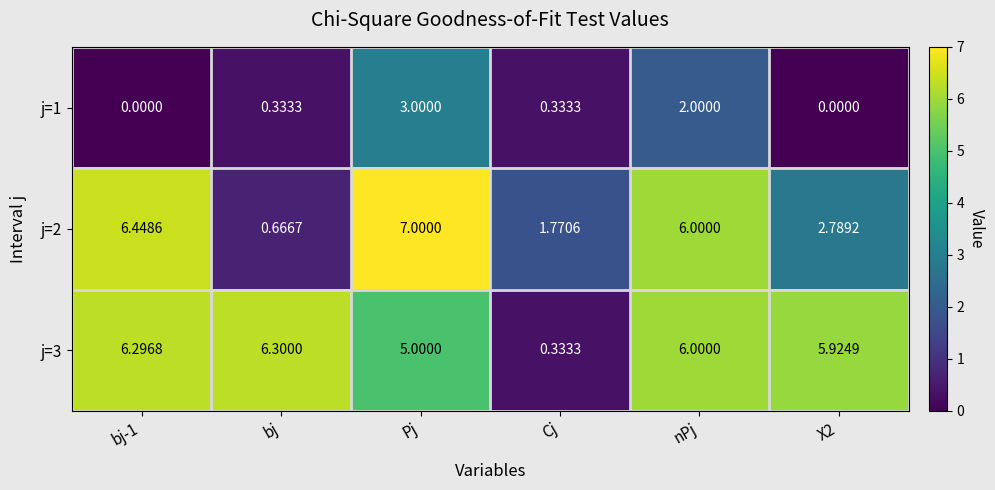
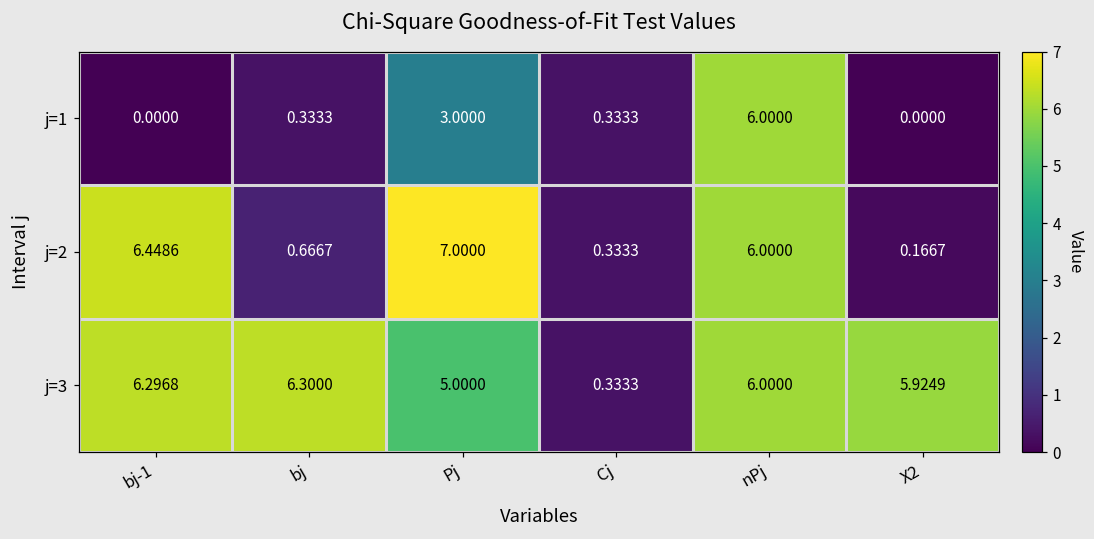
  {
    "j=1": {
      "bj-1": 0.0000,
      "bj": 0.3333,
      "Pj": 3.0000,
      "Cj": 0.3333,
-     "nPj": 2.0000,
+     "nPj": 6.0000,
      "X2": 0.0000
    },
    "j=2": {
      "bj-1": 6.4486,
      "bj": 0.6667,
      "Pj": 7.0000,
-     "Cj": 1.7706,
+     "Cj": 0.3333,
      "nPj": 6.0000,
-     "X2": 2.7892
+     "X2": 0.1667
    },
    "j=3": {
      "bj-1": 6.2968,
      "bj": 6.3000,
      "Pj": 5.0000,
      "Cj": 0.3333,
      "nPj": 6.0000,
      "X2": 5.9249
    }
  }
